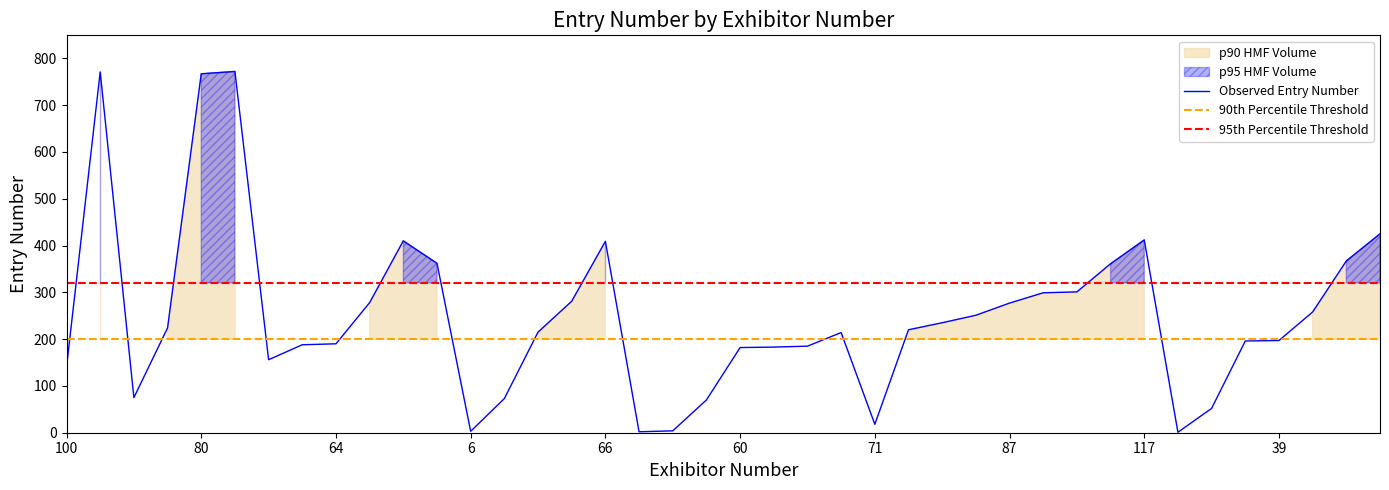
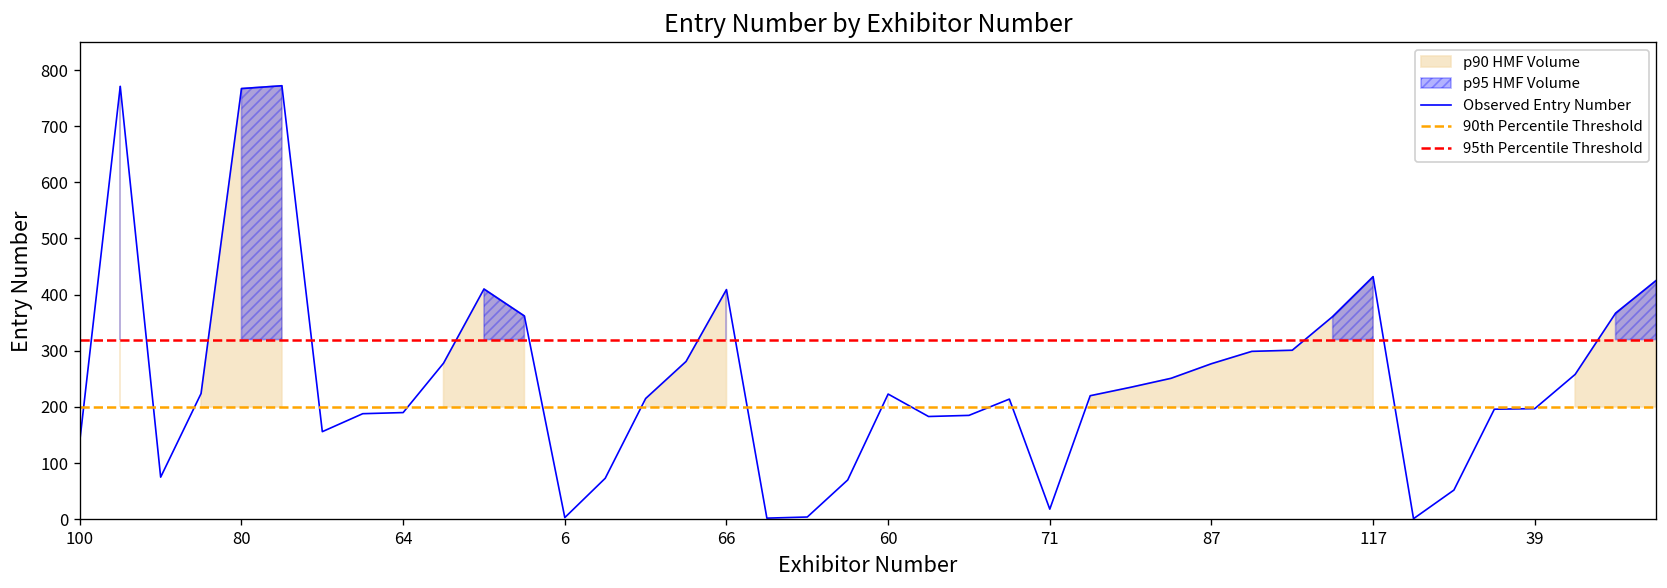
  {
    "100": 140,
    "80": 770,
    "64": 190,
    "66": 410,
-   "60": 180,
+   "60": 220,
    "71": 20,
    "87": 280,
-   "117": 410
+   "117": 430
  }
